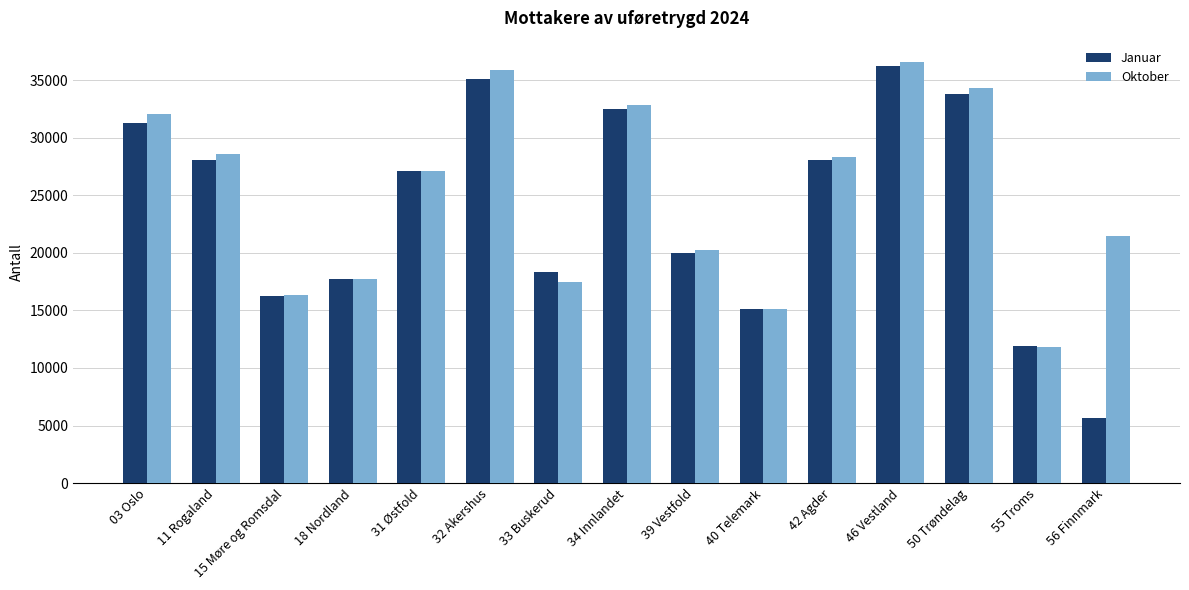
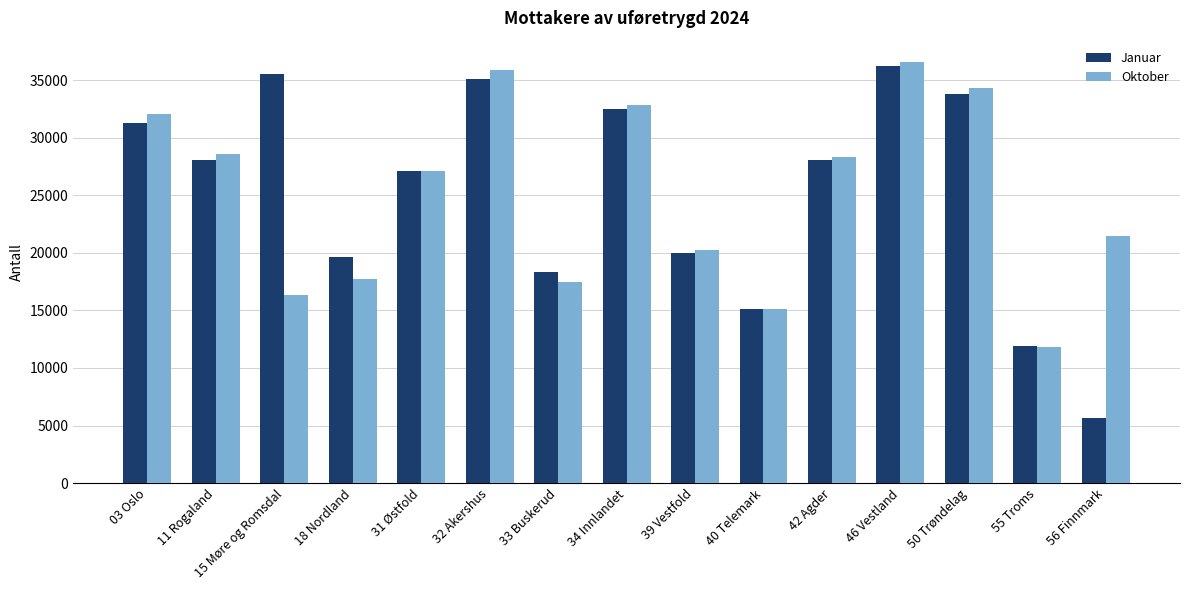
  {
    "Januar": {
      "03 Oslo": 31300,
      "11 Rogaland": 28000,
-     "15 Møre og Romsdal": 16300,
-     "18 Nordland": 17700,
+     "15 Møre og Romsdal": 35500,
+     "18 Nordland": 19600,
      "31 Østfold": 27100,
      "32 Akershus": 35100,
      "33 Buskerud": 18300,
      "34 Innlandet": 32500,
      "39 Vestfold": 20000,
      "40 Telemark": 15100,
      "42 Agder": 28100,
      "46 Vestland": 36200,
      "50 Trøndelag": 33800,
      "55 Troms": 11900,
      "56 Finnmark": 5600
    },
    "Oktober": {
      "03 Oslo": 32000,
      "11 Rogaland": 28600,
      "15 Møre og Romsdal": 16300,
      "18 Nordland": 17700,
      "31 Østfold": 27100,
      "32 Akershus": 35900,
      "33 Buskerud": 17400,
      "34 Innlandet": 32900,
      "39 Vestfold": 20300,
      "40 Telemark": 15200,
      "42 Agder": 28400,
      "46 Vestland": 36600,
      "50 Trøndelag": 34300,
      "55 Troms": 11800,
      "56 Finnmark": 21500
    }
  }
